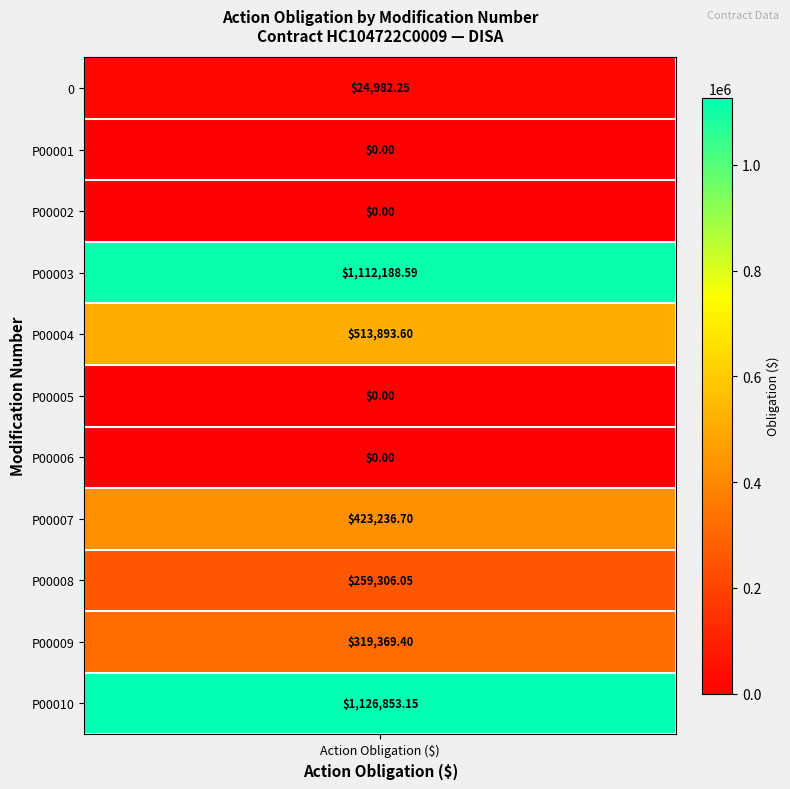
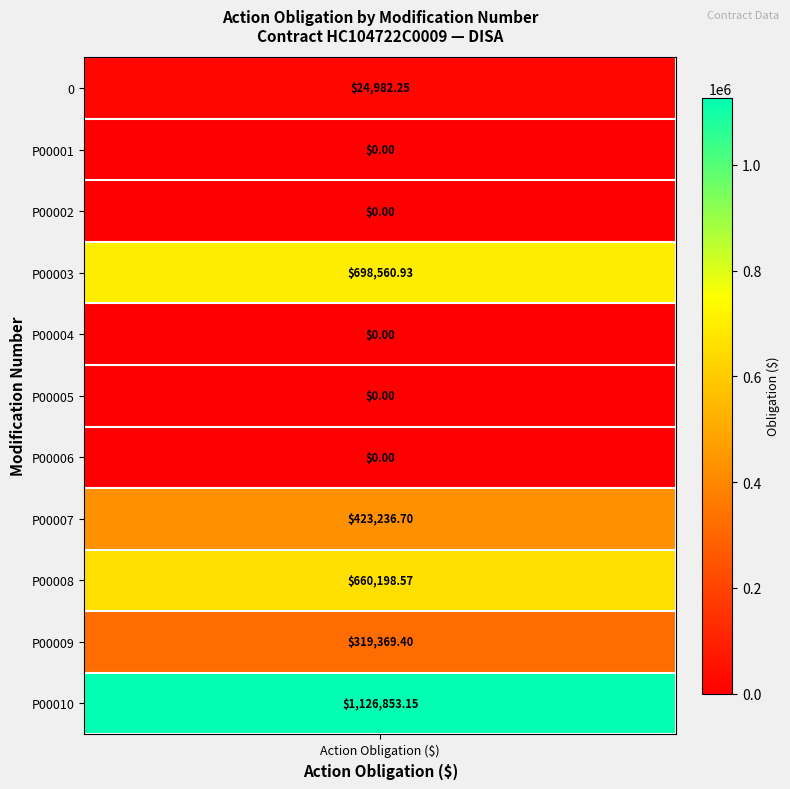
  {
    "0": {
      "Action Obligation ($)": "$24,982.25"
    },
    "P00001": {
      "Action Obligation ($)": "$0.00"
    },
    "P00002": {
      "Action Obligation ($)": "$0.00"
    },
    "P00003": {
-     "Action Obligation ($)": "$1,112,188.59"
+     "Action Obligation ($)": "$698,560.93"
    },
    "P00004": {
-     "Action Obligation ($)": "$513,893.60"
+     "Action Obligation ($)": "$0.00"
    },
    "P00005": {
      "Action Obligation ($)": "$0.00"
    },
    "P00006": {
      "Action Obligation ($)": "$0.00"
    },
    "P00007": {
      "Action Obligation ($)": "$423,236.70"
    },
    "P00008": {
-     "Action Obligation ($)": "$259,306.05"
+     "Action Obligation ($)": "$660,198.57"
    },
    "P00009": {
      "Action Obligation ($)": "$319,369.40"
    },
    "P00010": {
      "Action Obligation ($)": "$1,126,853.15"
    }
  }
